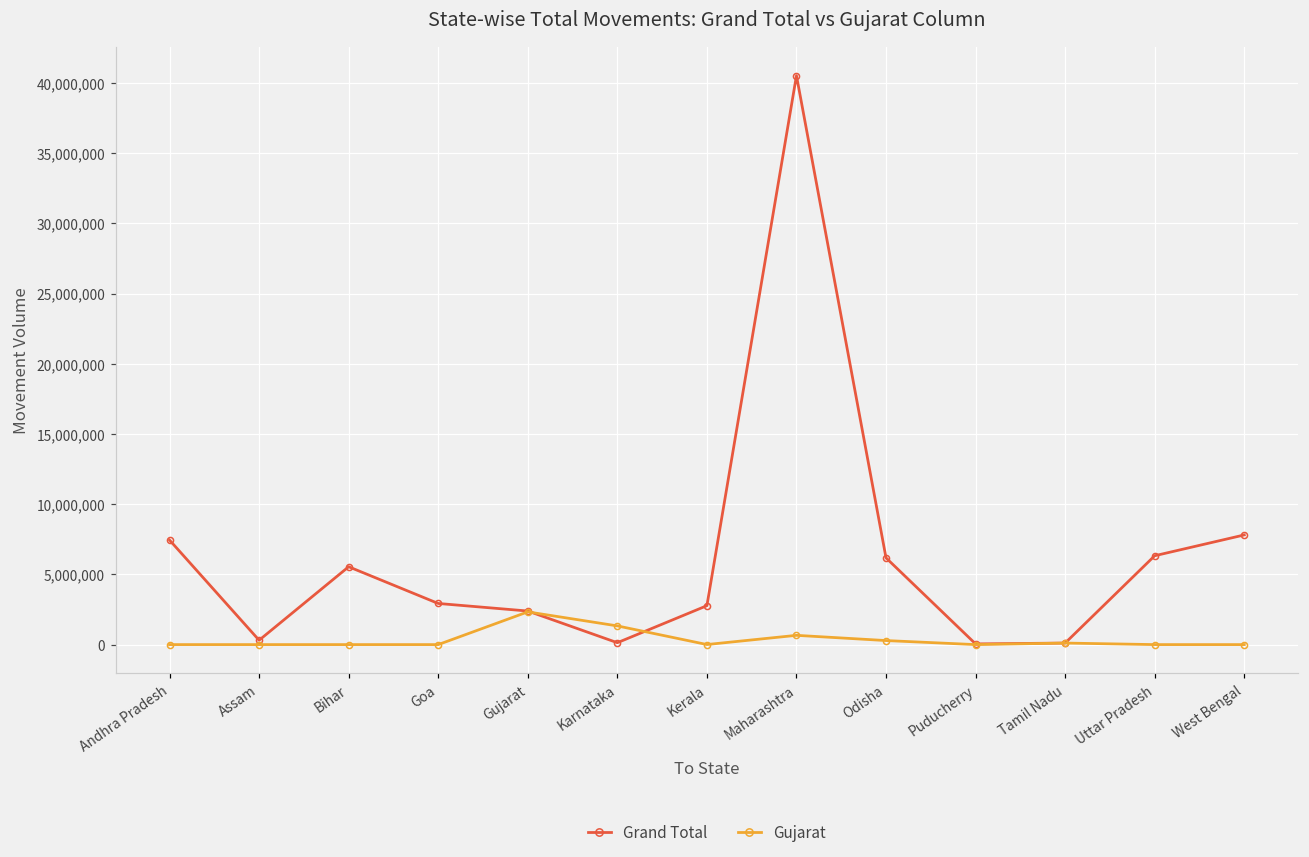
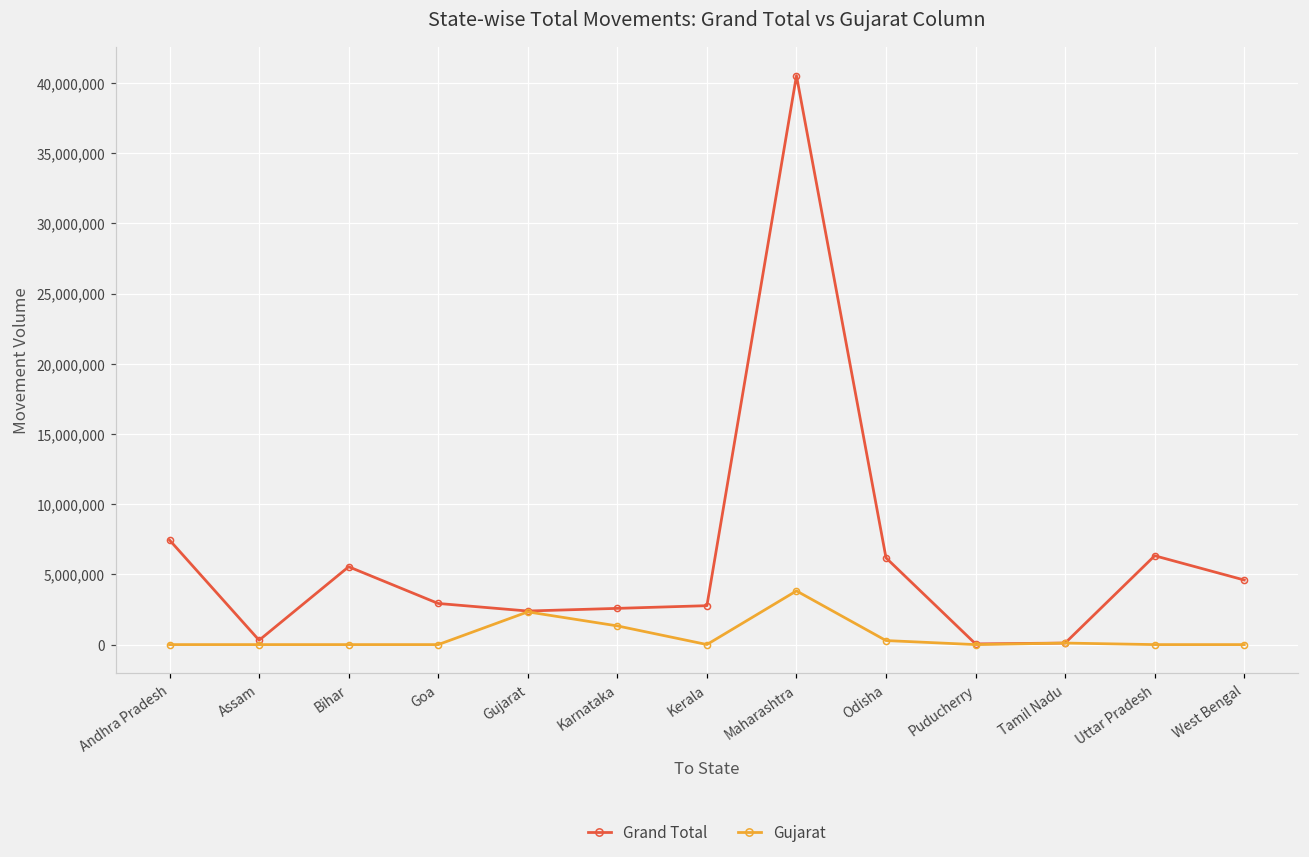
  {
    "Grand Total": {
      "Andhra Pradesh": "7,400,000",
      "Assam": "300,000",
      "Bihar": "5,500,000",
      "Goa": "2,900,000",
-     "Karnataka": "100,000",
+     "Karnataka": "2,600,000",
      "Kerala": "2,800,000",
      "Maharashtra": "40,500,000",
      "Odisha": "6,200,000",
      "Uttar Pradesh": "6,300,000",
-     "West Bengal": "7,800,000"
+     "West Bengal": "4,600,000"
    },
    "Gujarat": {
      "Andhra Pradesh": "0",
      "Assam": "0",
      "Bihar": "0",
      "Goa": "0",
      "Karnataka": "1,300,000",
      "Kerala": "0",
-     "Maharashtra": "700,000",
+     "Maharashtra": "3,800,000",
      "Odisha": "300,000",
      "Uttar Pradesh": "0",
      "West Bengal": "0"
    }
  }
